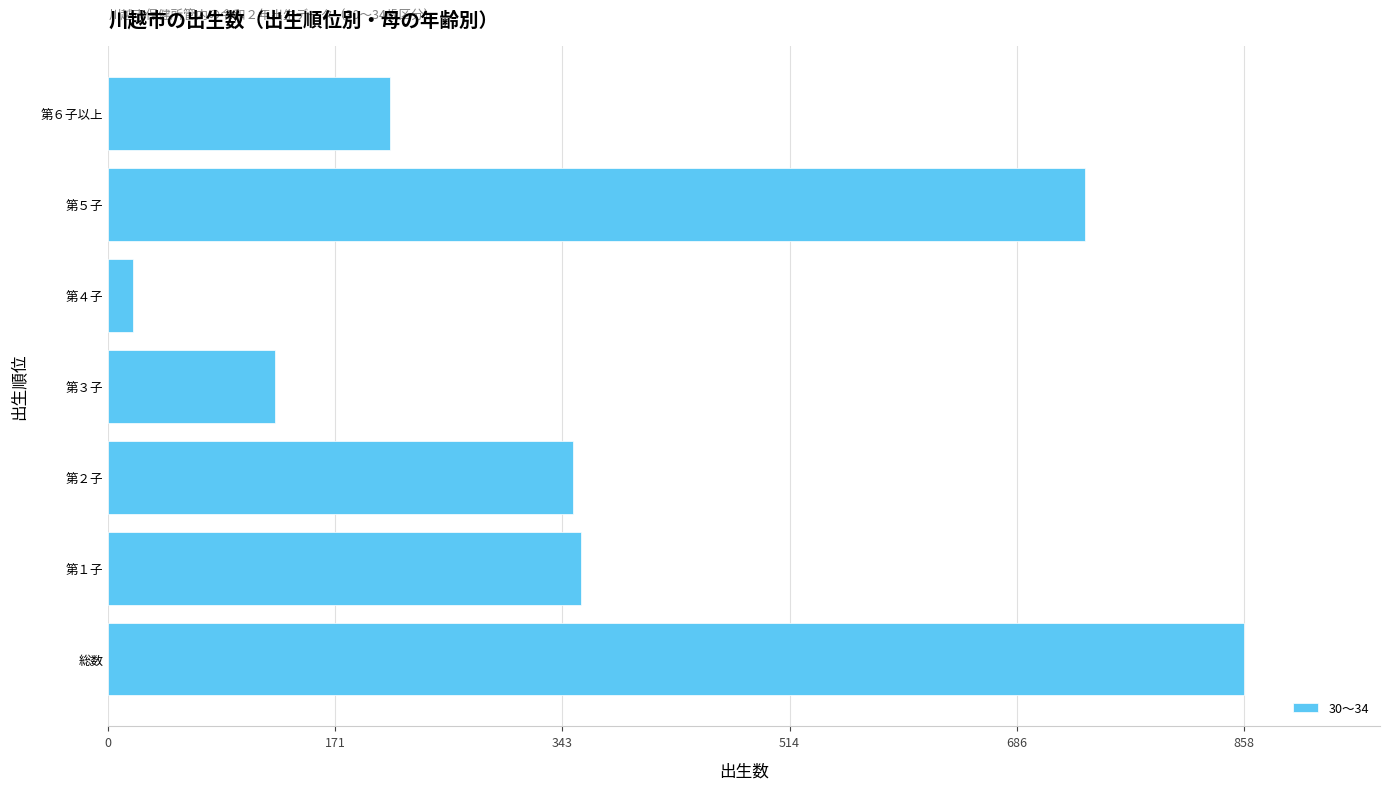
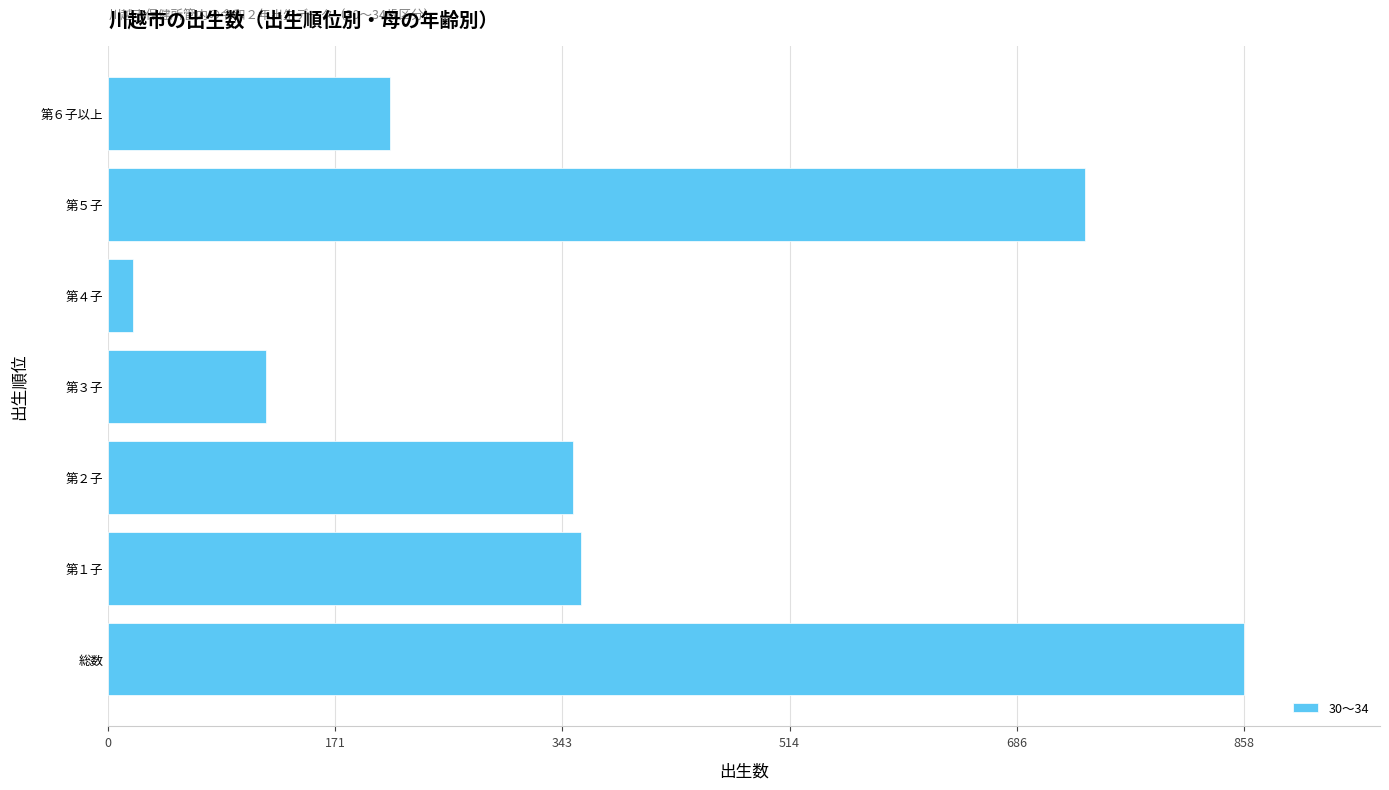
  {
    "第６子以上": 213,
    "第５子": 738,
    "第４子": 19,
-   "第３子": 126,
+   "第３子": 119,
    "第２子": 351,
    "第１子": 357,
    "総数": 858
  }
